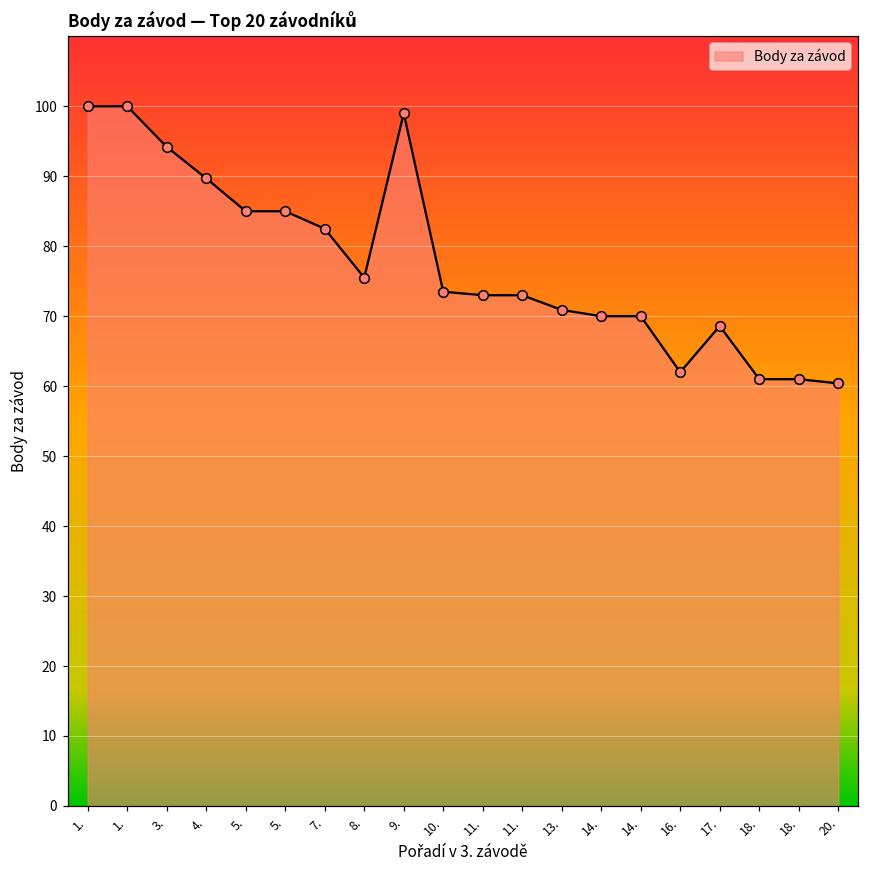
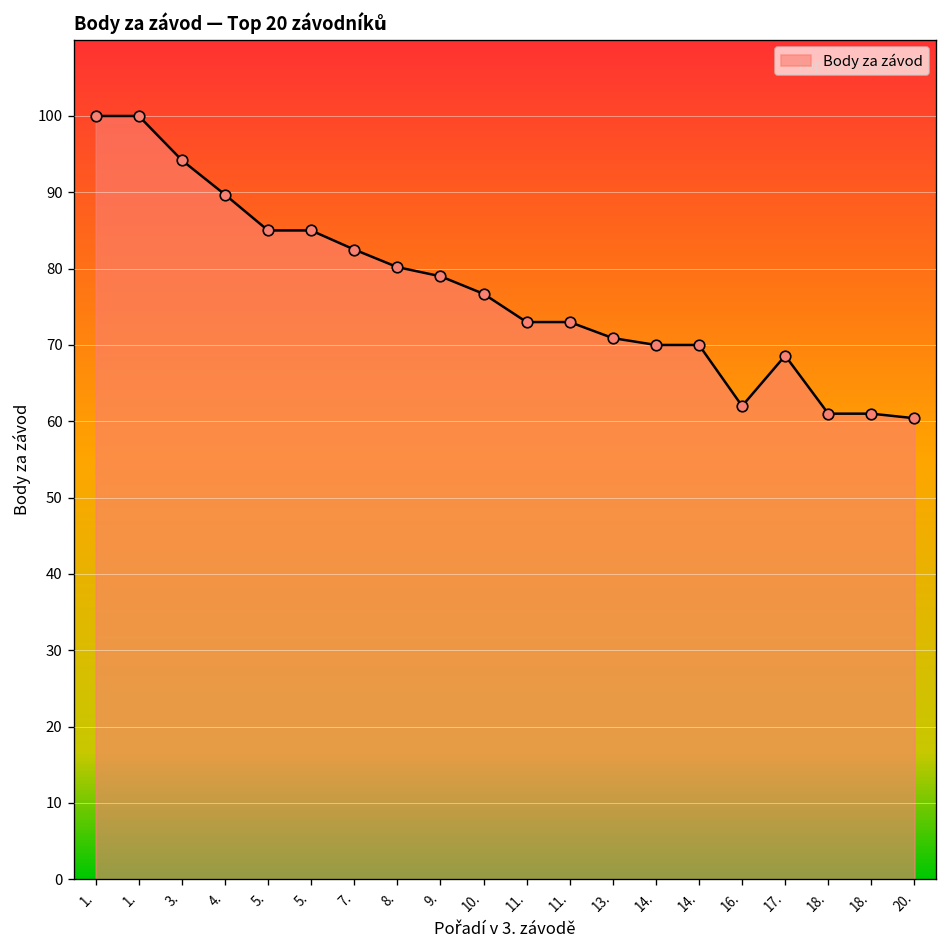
  {
    "3.": 94,
    "4.": 90,
    "7.": 83,
-   "8.": 76,
-   "9.": 99,
-   "10.": 74,
+   "8.": 80,
+   "9.": 79,
+   "10.": 77,
    "13.": 71,
    "16.": 62,
    "17.": 69,
    "20.": 60
  }
